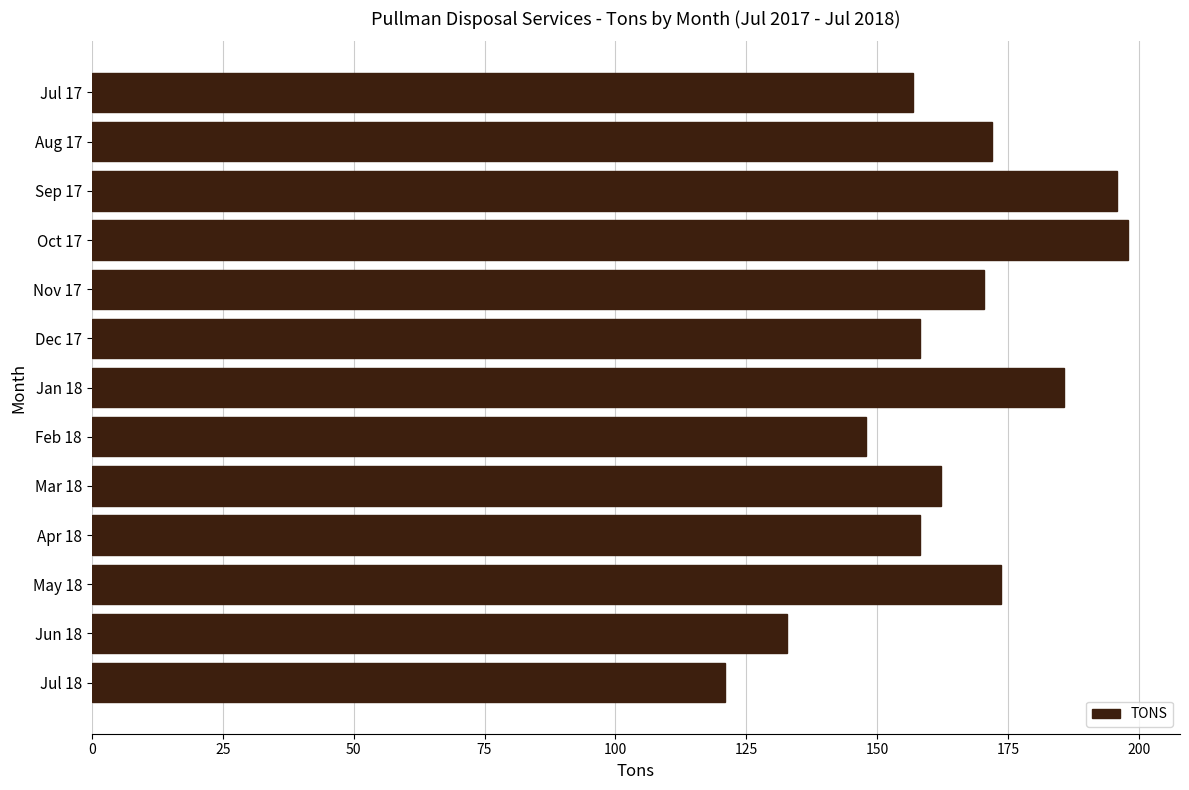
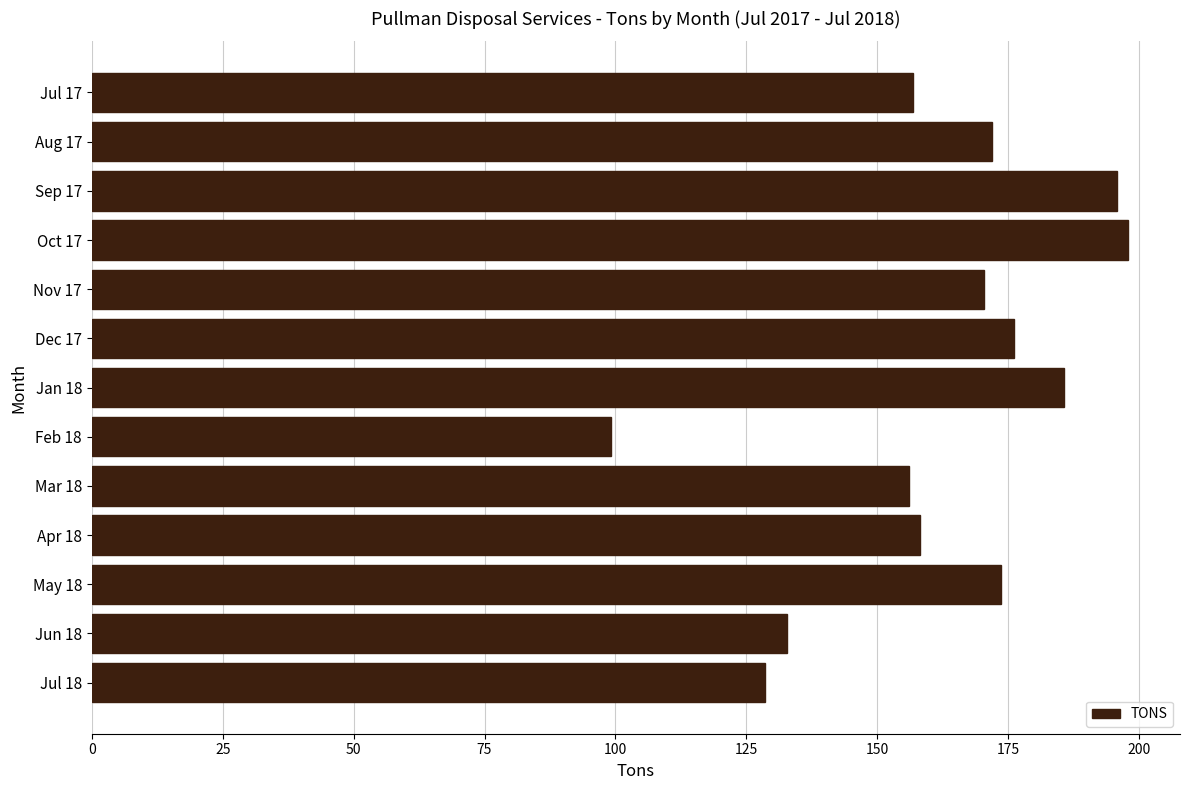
  {
    "Jul 17": 157,
    "Aug 17": 172,
    "Sep 17": 196,
    "Oct 17": 198,
    "Nov 17": 170,
-   "Dec 17": 158,
+   "Dec 17": 176,
    "Jan 18": 186,
-   "Feb 18": 148,
-   "Mar 18": 162,
+   "Feb 18": 99,
+   "Mar 18": 156,
    "Apr 18": 158,
    "May 18": 174,
    "Jun 18": 133,
-   "Jul 18": 121
+   "Jul 18": 129
  }
